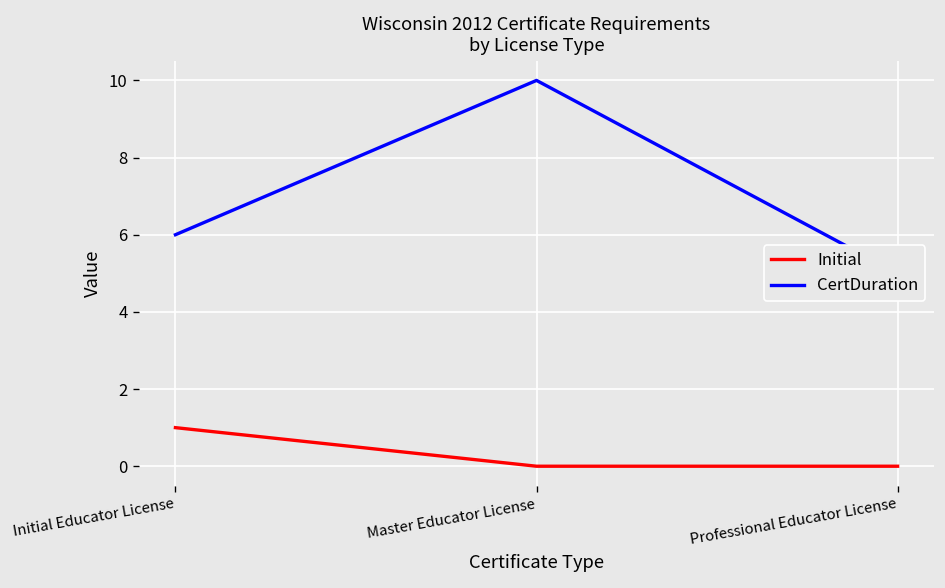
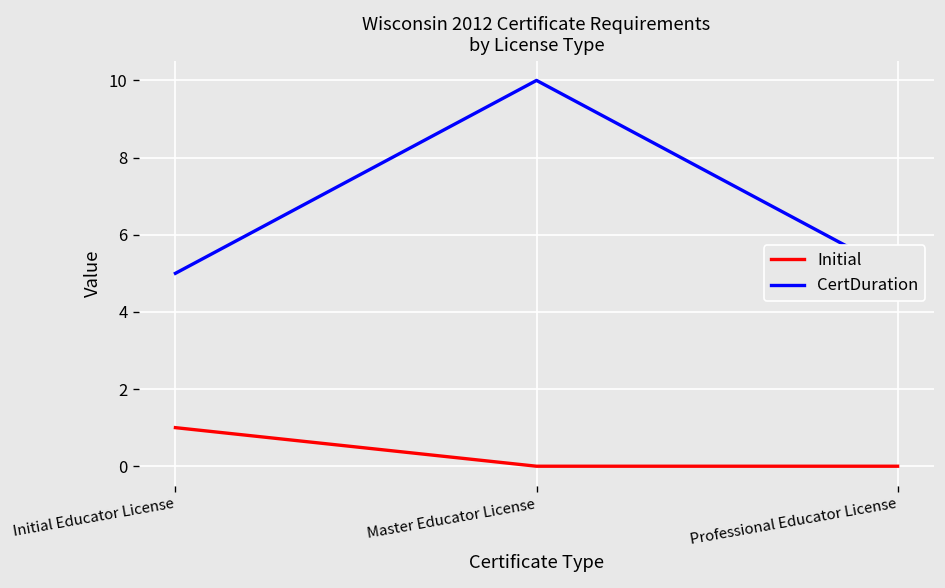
  {
    "Initial": {
      "Initial Educator License": 1,
      "Master Educator License": 0,
      "Professional Educator License": 0
    },
    "CertDuration": {
-     "Initial Educator License": 6,
+     "Initial Educator License": 5,
      "Master Educator License": 10
    }
  }
